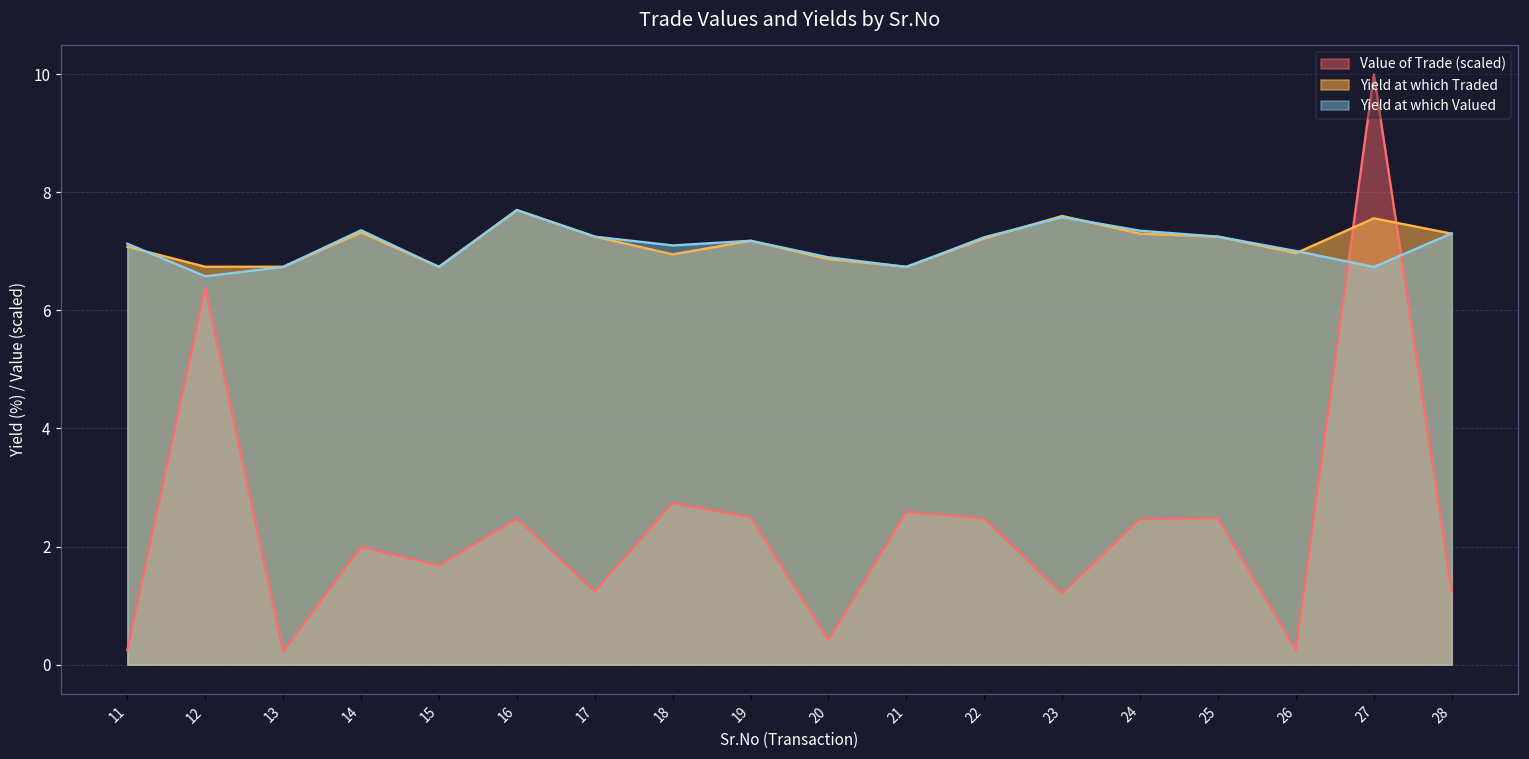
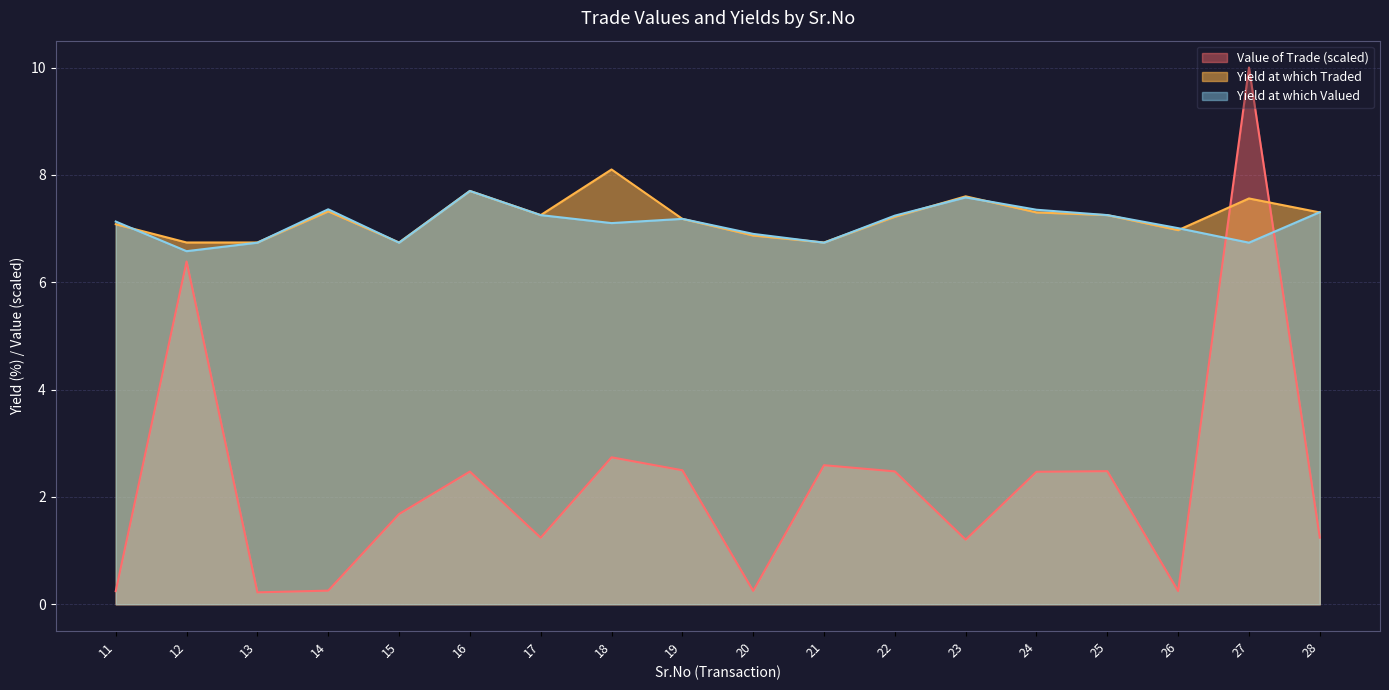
  {
    "Value of Trade (scaled)": {
      "11": 0.2,
      "12": 6.4,
      "13": 0.2,
-     "14": 2.0,
+     "14": 0.3,
      "15": 1.7,
      "16": 2.5,
      "17": 1.2,
      "18": 2.7,
      "19": 2.5,
-     "20": 0.4,
+     "20": 0.2,
      "21": 2.6,
      "22": 2.5,
      "23": 1.2,
      "24": 2.5,
      "25": 2.5,
      "26": 0.2,
      "28": 1.2
    },
    "Yield at which Traded": {
      "11": 7.1,
      "12": 6.7,
-     "18": 7.0,
+     "18": 8.1,
      "24": 7.3,
      "27": 7.6
    },
    "Yield at which Valued": {
      "11": 7.1,
      "12": 6.6,
      "18": 7.1,
      "24": 7.4,
      "27": 6.7
    }
  }
